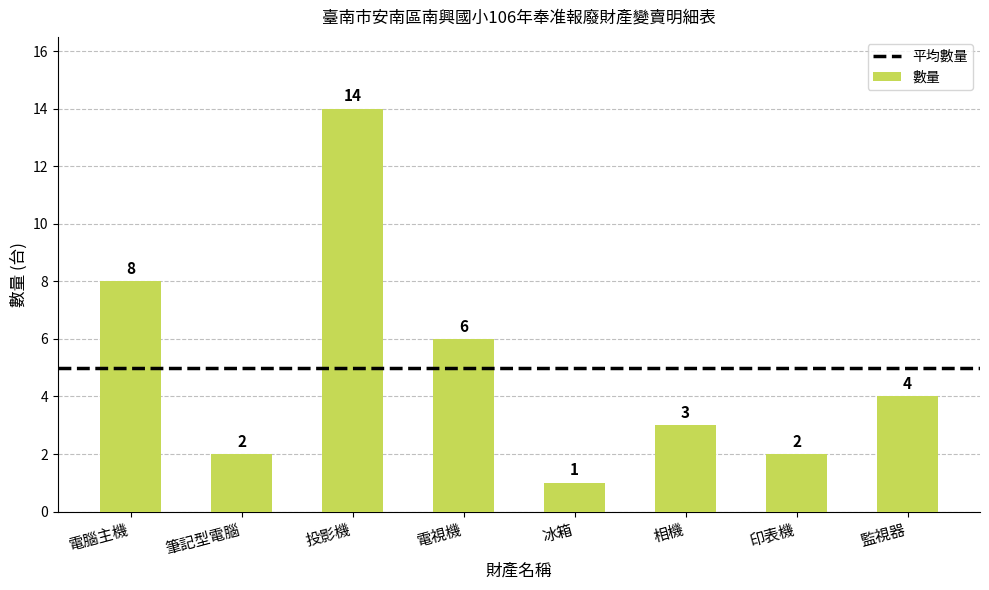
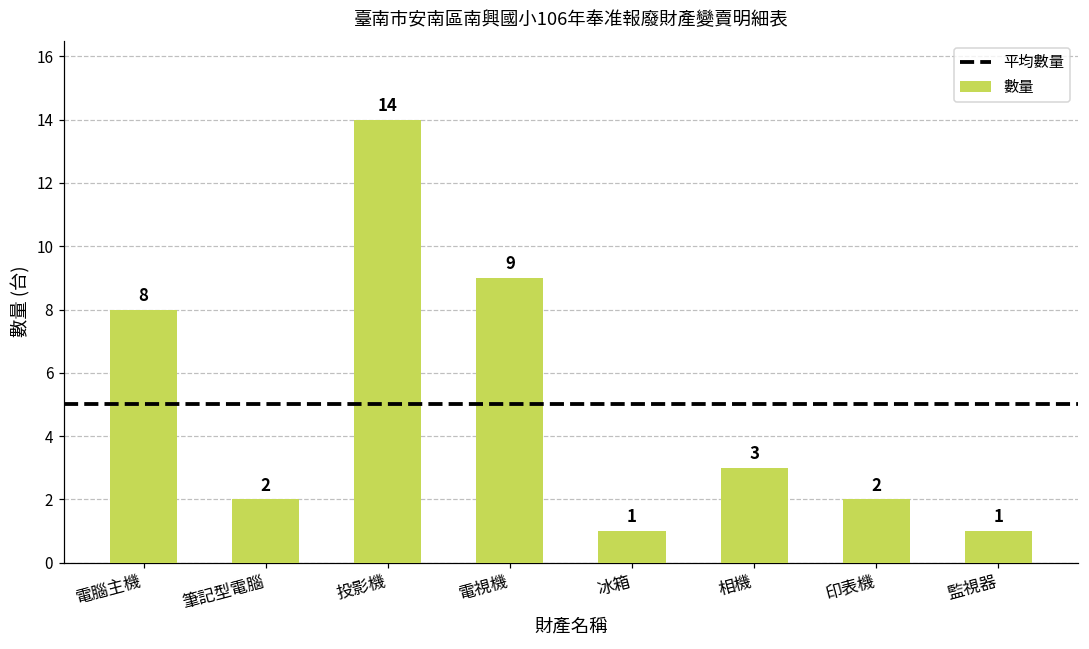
  {
    "電腦主機": 8,
    "筆記型電腦": 2,
    "投影機": 14,
-   "電視機": 6,
+   "電視機": 9,
    "冰箱": 1,
    "相機": 3,
    "印表機": 2,
-   "監視器": 4
+   "監視器": 1
  }
